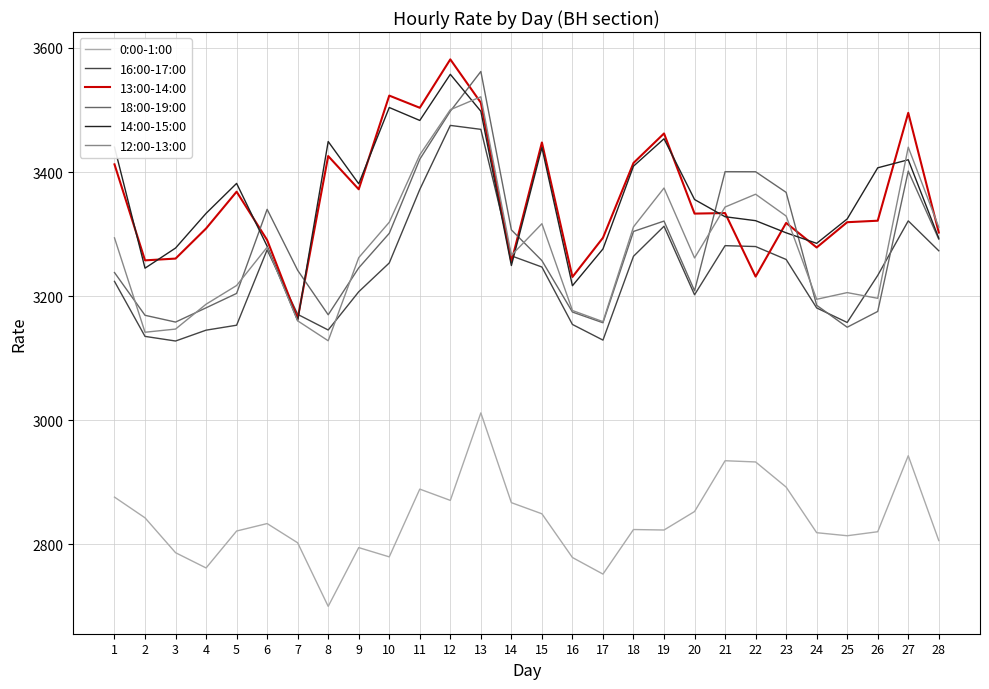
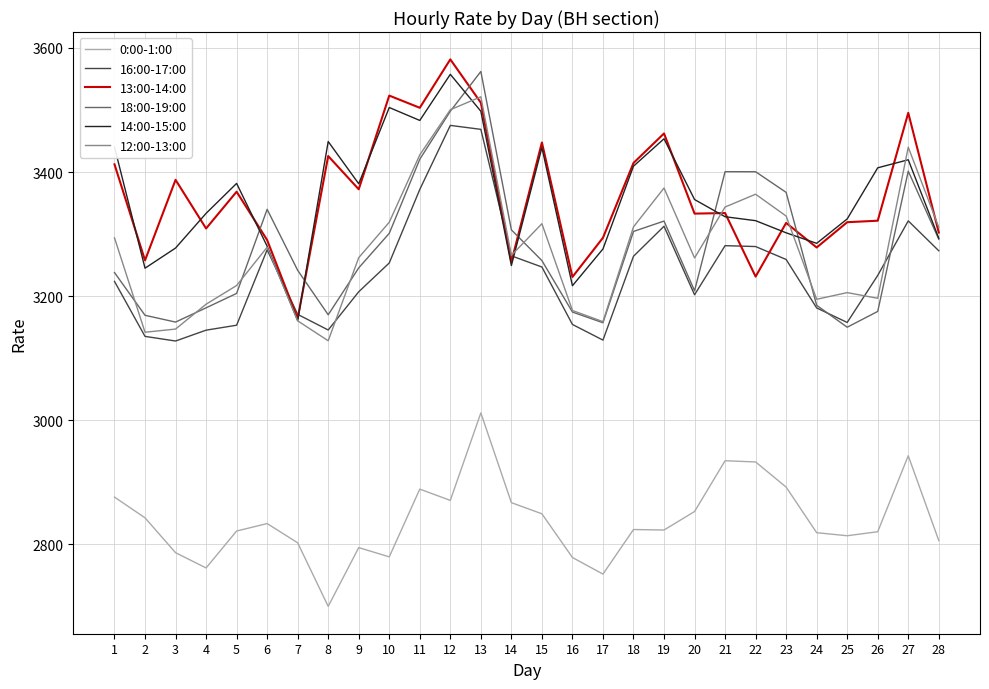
  {
    "13:00-14:00": {
      "1": 3410,
      "2": 3260,
-     "3": 3260,
+     "3": 3390,
      "4": 3310,
      "5": 3370,
      "6": 3290,
      "8": 3430,
      "9": 3370,
      "10": 3520,
      "11": 3500,
      "12": 3580,
      "13": 3510,
      "14": 3260,
      "15": 3450,
      "16": 3230,
      "17": 3290,
      "18": 3410,
      "19": 3460,
      "20": 3330,
      "21": 3330,
      "22": 3230,
      "23": 3320,
      "24": 3280,
      "25": 3320,
      "26": 3320,
      "27": 3500,
      "28": 3300
    }
  }
